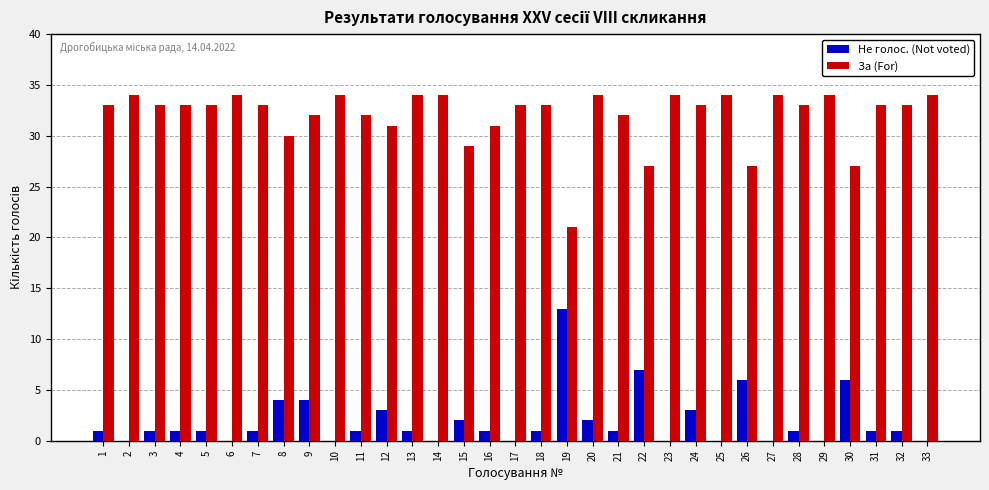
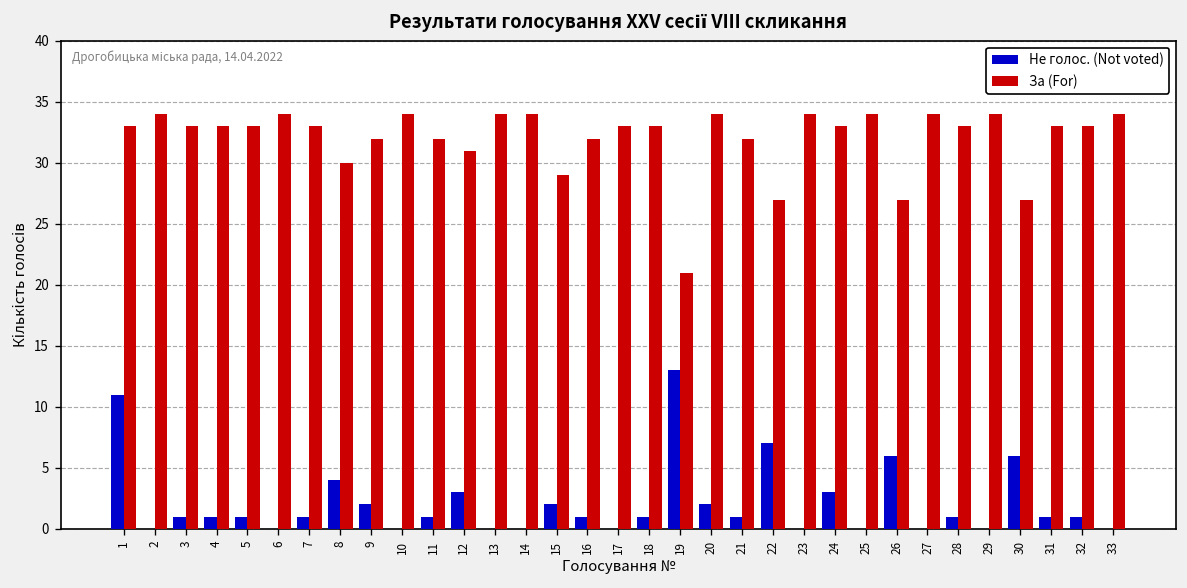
  {
    "Не голос. (Not voted)": {
-     "1": 1,
+     "1": 11,
      "2": 0,
      "3": 1,
      "4": 1,
      "5": 1,
      "6": 0,
      "7": 1,
      "8": 4,
-     "9": 4,
+     "9": 2,
      "10": 0,
      "11": 1,
      "12": 3,
-     "13": 1,
+     "13": 0,
      "14": 0,
      "15": 2,
      "16": 1,
      "17": 0,
      "18": 1,
      "19": 13,
      "20": 2,
      "21": 1,
      "22": 7,
      "23": 0,
      "24": 3,
      "25": 0,
      "26": 6,
      "27": 0,
      "28": 1,
      "29": 0,
      "30": 6,
      "31": 1,
      "32": 1,
      "33": 0
    },
    "За (For)": {
      "1": 33,
      "2": 34,
      "3": 33,
      "4": 33,
      "5": 33,
      "6": 34,
      "7": 33,
      "8": 30,
      "9": 32,
      "10": 34,
      "11": 32,
      "12": 31,
      "13": 34,
      "14": 34,
      "15": 29,
-     "16": 31,
+     "16": 32,
      "17": 33,
      "18": 33,
      "19": 21,
      "20": 34,
      "21": 32,
      "22": 27,
      "23": 34,
      "24": 33,
      "25": 34,
      "26": 27,
      "27": 34,
      "28": 33,
      "29": 34,
      "30": 27,
      "31": 33,
      "32": 33,
      "33": 34
    }
  }
